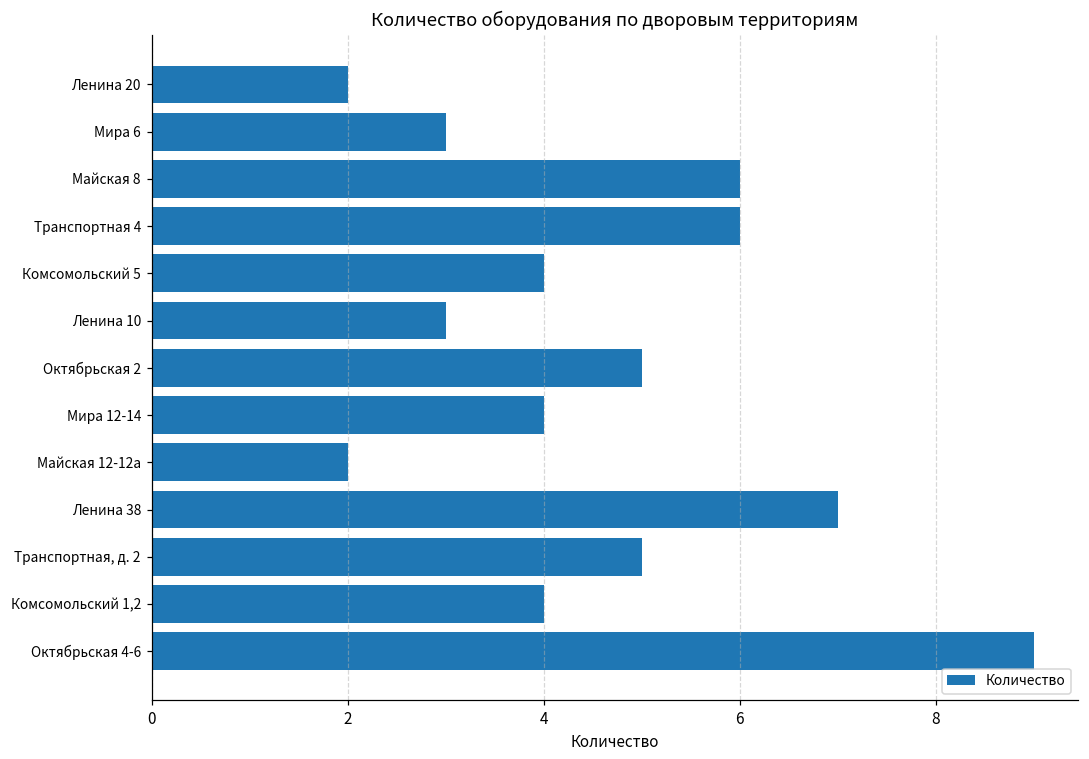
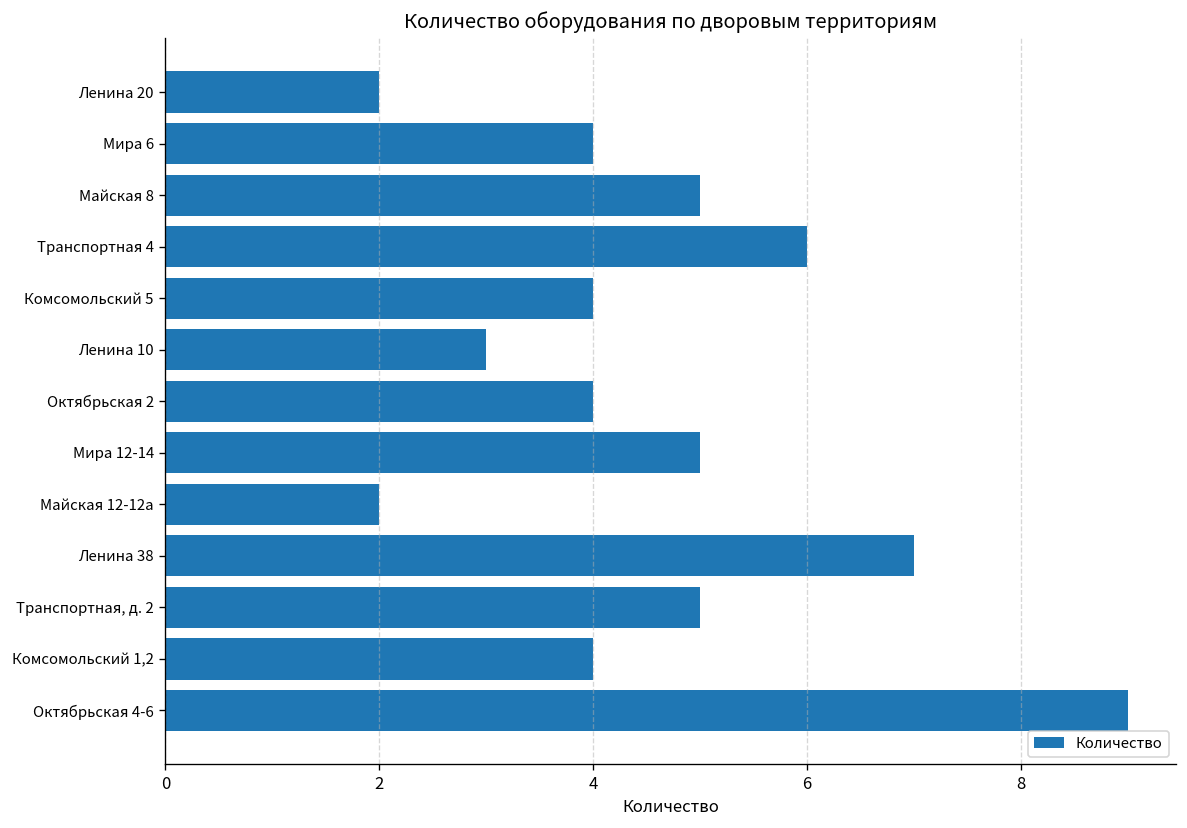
  {
    "Ленина 20": 2,
-   "Мира 6": 3,
-   "Майская 8": 6,
+   "Мира 6": 4,
+   "Майская 8": 5,
    "Транспортная 4": 6,
    "Комсомольский 5": 4,
    "Ленина 10": 3,
-   "Октябрьская 2": 5,
-   "Мира 12-14": 4,
+   "Октябрьская 2": 4,
+   "Мира 12-14": 5,
    "Майская 12-12а": 2,
    "Ленина 38": 7,
    "Транспортная, д. 2": 5,
    "Комсомольский 1,2": 4,
    "Октябрьская 4-6": 9
  }
